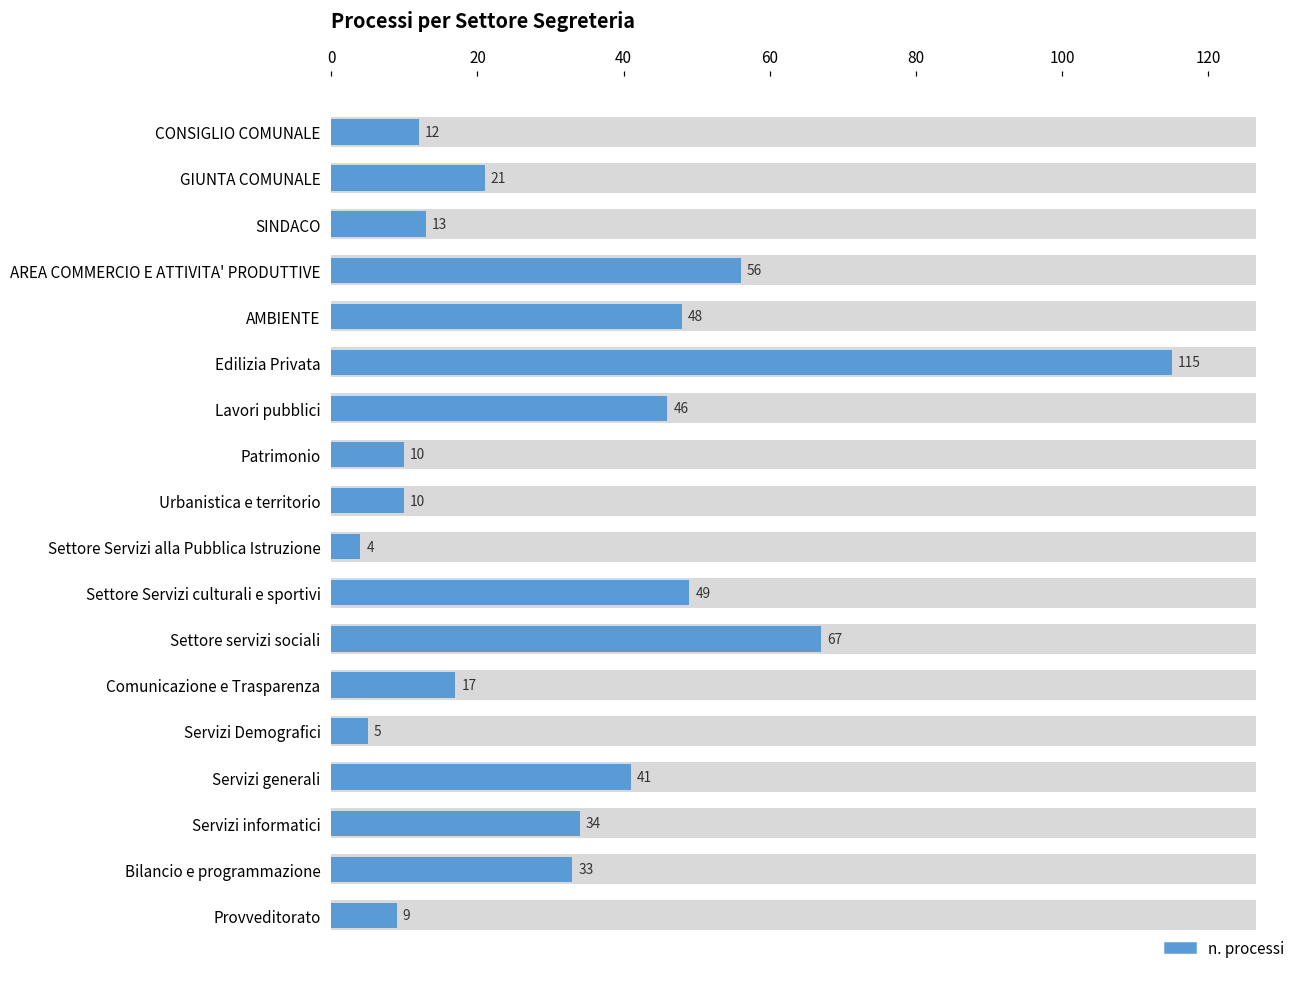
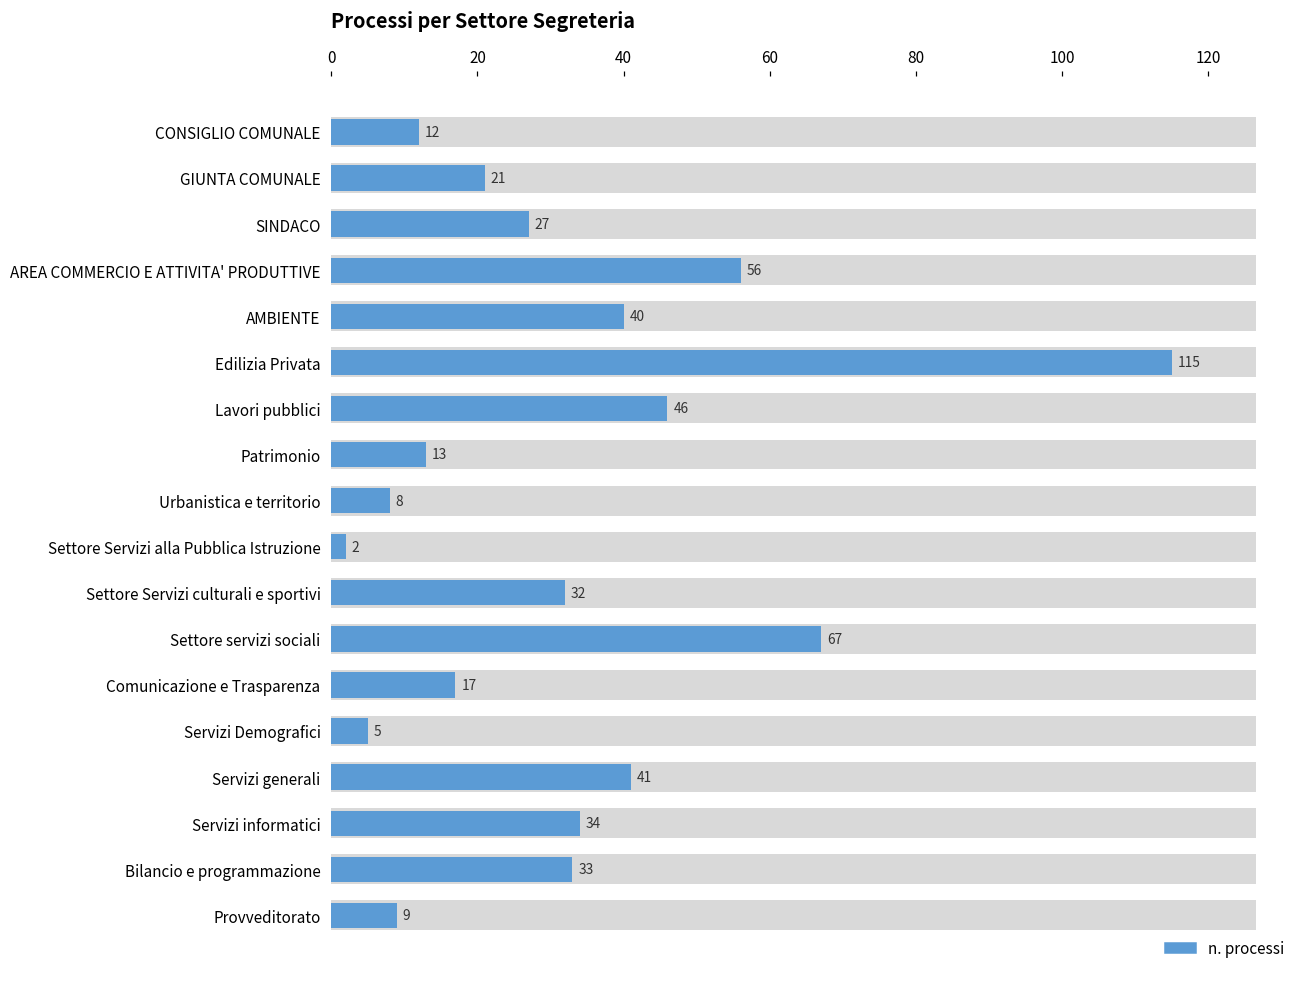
  {
    "n. processi": {
-     "SINDACO": 13,
-     "AMBIENTE": 48,
-     "Patrimonio": 10,
-     "Urbanistica e territorio": 10,
-     "Settore Servizi alla Pubblica Istruzione": 4,
-     "Settore Servizi culturali e sportivi": 49
+     "SINDACO": 27,
+     "AMBIENTE": 40,
+     "Patrimonio": 13,
+     "Urbanistica e territorio": 8,
+     "Settore Servizi alla Pubblica Istruzione": 2,
+     "Settore Servizi culturali e sportivi": 32
    }
  }
